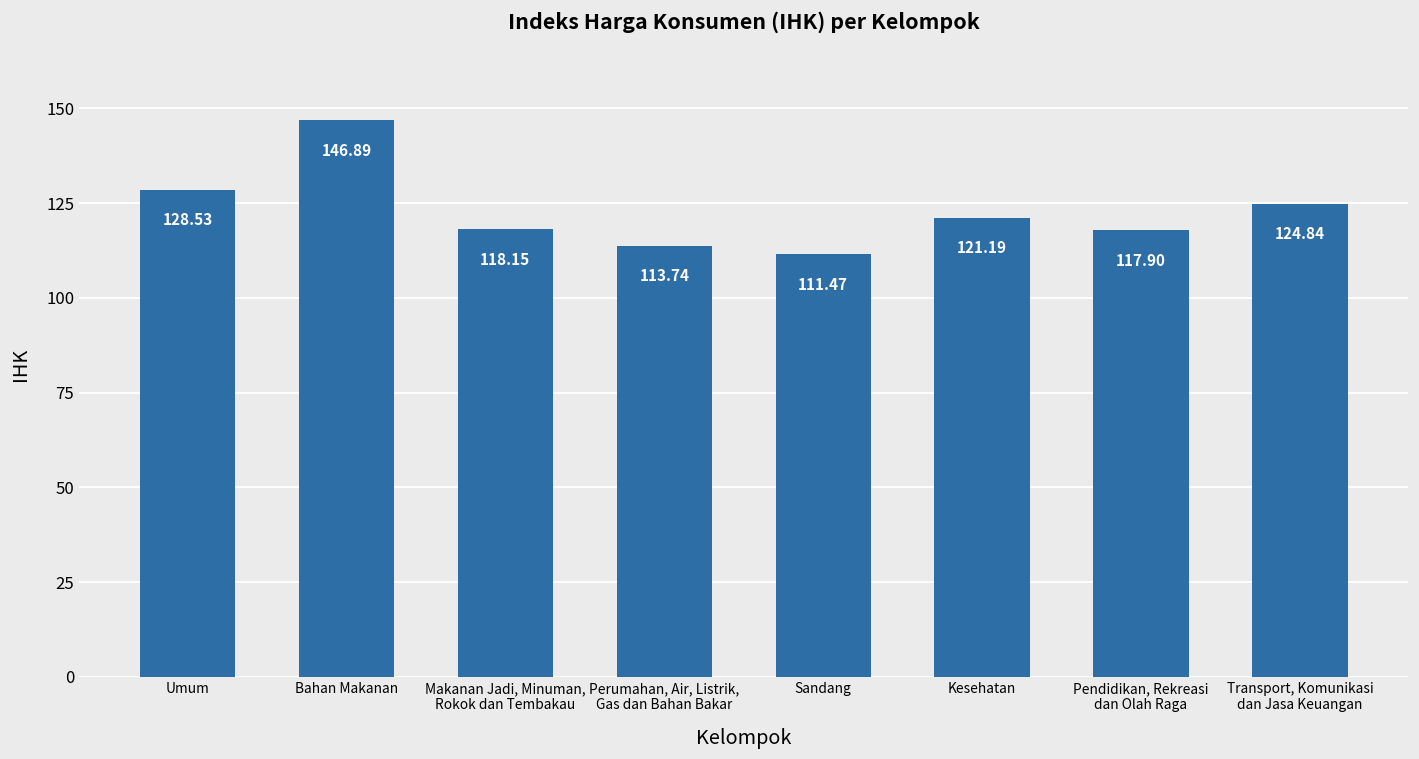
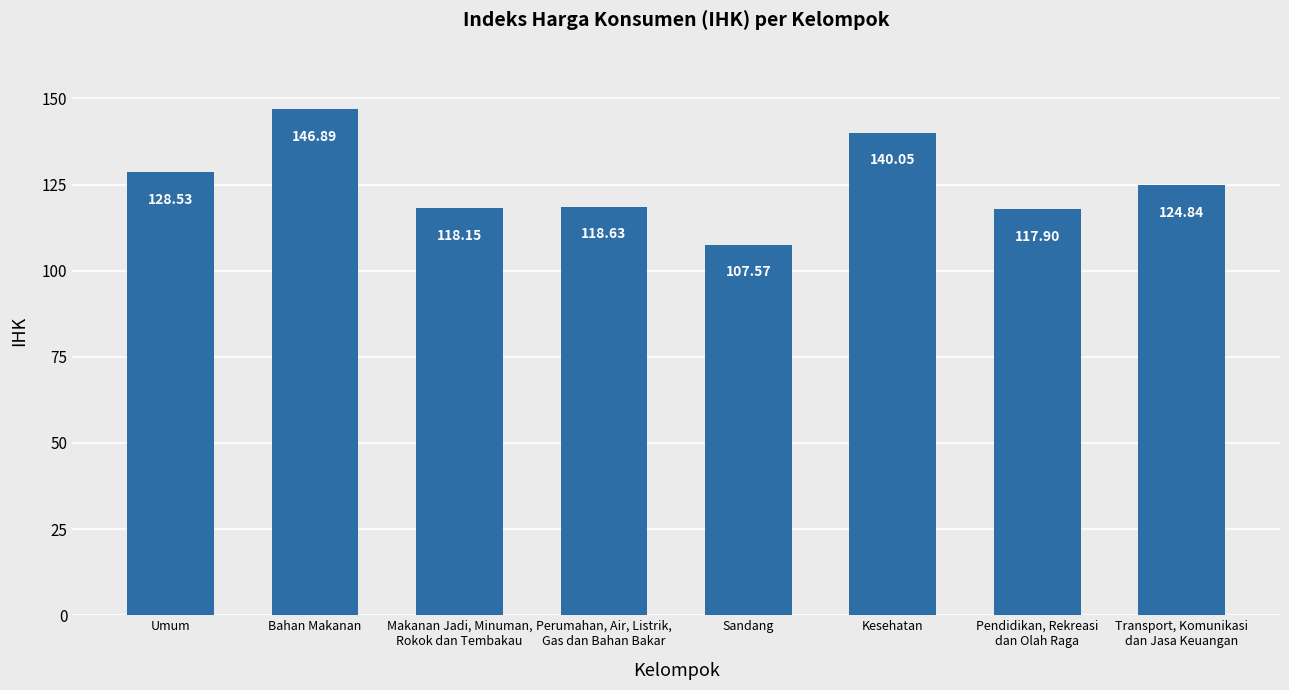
  {
    "Umum": 128.53,
    "Bahan Makanan": 146.89,
    "Makanan Jadi, Minuman, Rokok dan Tembakau": 118.15,
-   "Perumahan, Air, Listrik, Gas dan Bahan Bakar": 113.74,
-   "Sandang": 111.47,
-   "Kesehatan": 121.19,
+   "Perumahan, Air, Listrik, Gas dan Bahan Bakar": 118.63,
+   "Sandang": 107.57,
+   "Kesehatan": 140.05,
    "Pendidikan, Rekreasi dan Olah Raga": 117.90,
    "Transport, Komunikasi dan Jasa Keuangan": 124.84
  }
